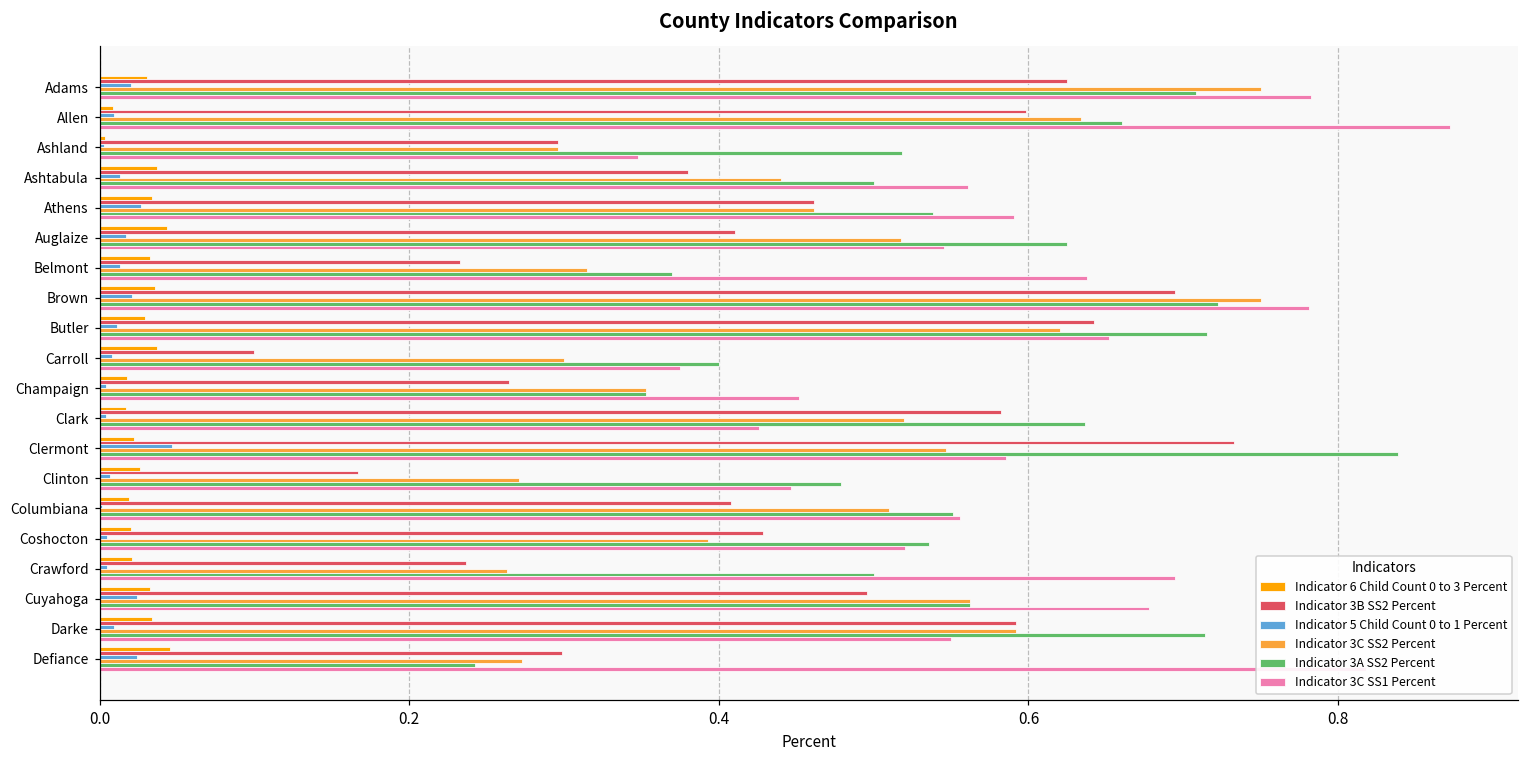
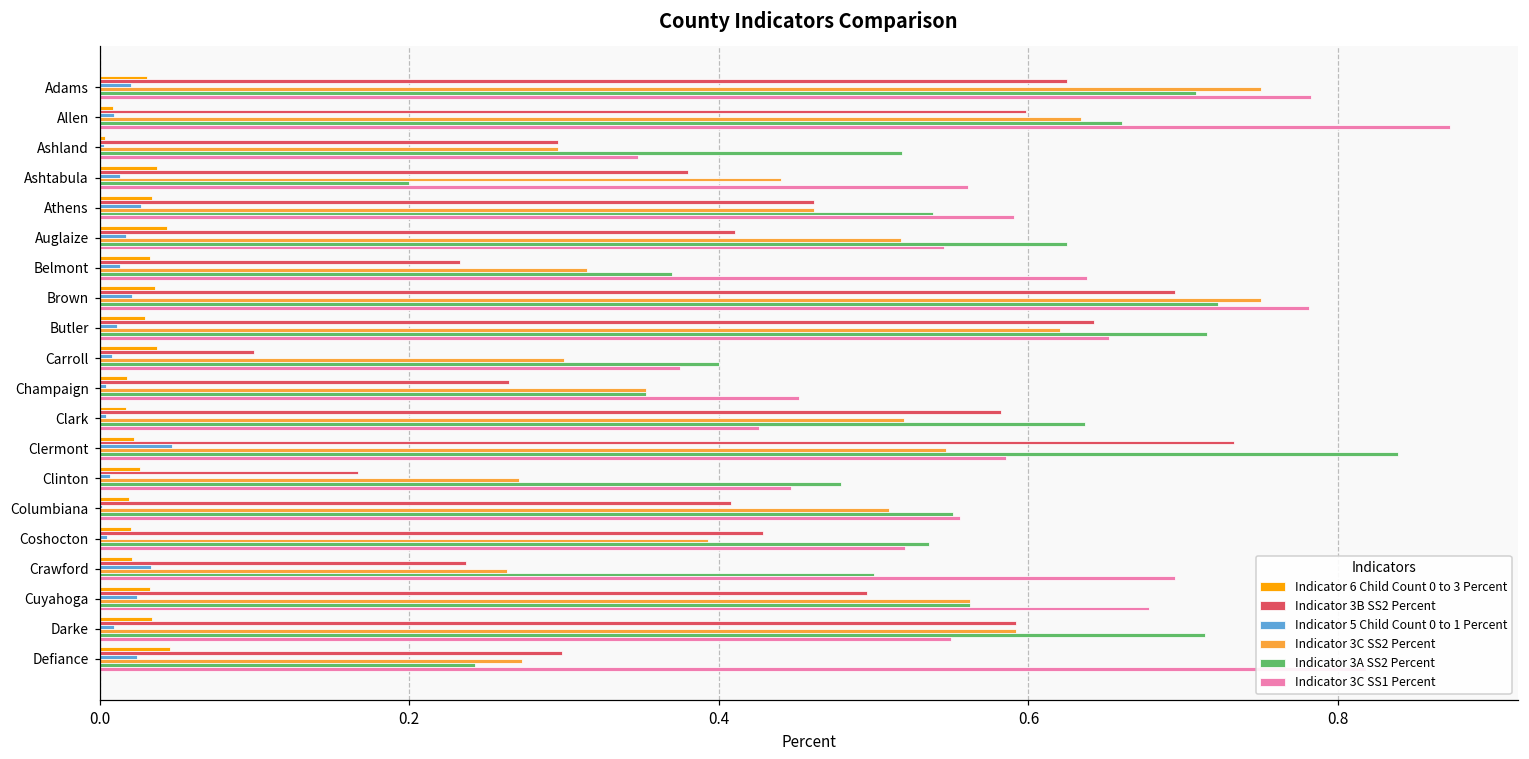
  {
    "Indicator 3B SS2 Percent": {
      "Adams": 0.625,
      "Allen": 0.598,
      "Ashland": 0.296,
      "Ashtabula": 0.380,
      "Athens": 0.462,
      "Auglaize": 0.411,
      "Belmont": 0.233,
      "Brown": 0.694,
      "Butler": 0.642,
      "Carroll": 0.100,
      "Champaign": 0.265,
      "Clark": 0.582,
      "Clermont": 0.733,
      "Clinton": 0.167,
      "Columbiana": 0.408,
      "Coshocton": 0.429,
      "Crawford": 0.237,
      "Cuyahoga": 0.496,
      "Darke": 0.592,
      "Defiance": 0.299
    },
    "Indicator 5 Child Count 0 to 1 Percent": {
      "Adams": 0.021,
      "Allen": 0.009,
      "Ashland": 0.003,
      "Ashtabula": 0.013,
      "Athens": 0.027,
      "Auglaize": 0.017,
      "Belmont": 0.013,
      "Brown": 0.021,
      "Butler": 0.011,
      "Carroll": 0.008,
      "Champaign": 0.004,
      "Clark": 0.004,
      "Clermont": 0.047,
      "Clinton": 0.007,
      "Coshocton": 0.005,
-     "Crawford": 0.005,
+     "Crawford": 0.033,
      "Cuyahoga": 0.024,
      "Darke": 0.009,
      "Defiance": 0.024
    },
    "Indicator 3A SS2 Percent": {
      "Adams": 0.708,
      "Allen": 0.661,
      "Ashland": 0.519,
-     "Ashtabula": 0.5,
+     "Ashtabula": 0.2,
      "Athens": 0.538,
      "Auglaize": 0.625,
      "Belmont": 0.370,
      "Brown": 0.722,
      "Butler": 0.715,
      "Carroll": 0.4,
      "Champaign": 0.353,
      "Clark": 0.636,
      "Clermont": 0.839,
      "Clinton": 0.479,
      "Columbiana": 0.551,
      "Coshocton": 0.536,
      "Crawford": 0.5,
      "Cuyahoga": 0.562,
      "Darke": 0.714,
      "Defiance": 0.242
    },
    "Indicator 3C SS1 Percent": {
      "Adams": 0.783,
      "Allen": 0.873,
      "Ashland": 0.348,
      "Ashtabula": 0.561,
      "Athens": 0.591,
      "Auglaize": 0.545,
      "Belmont": 0.638,
      "Brown": 0.781,
      "Butler": 0.652,
      "Carroll": 0.375,
      "Champaign": 0.452,
      "Clark": 0.426,
      "Clermont": 0.586,
      "Clinton": 0.447,
      "Columbiana": 0.556,
      "Coshocton": 0.520,
      "Crawford": 0.694,
      "Cuyahoga": 0.678,
      "Darke": 0.550
    }
  }
